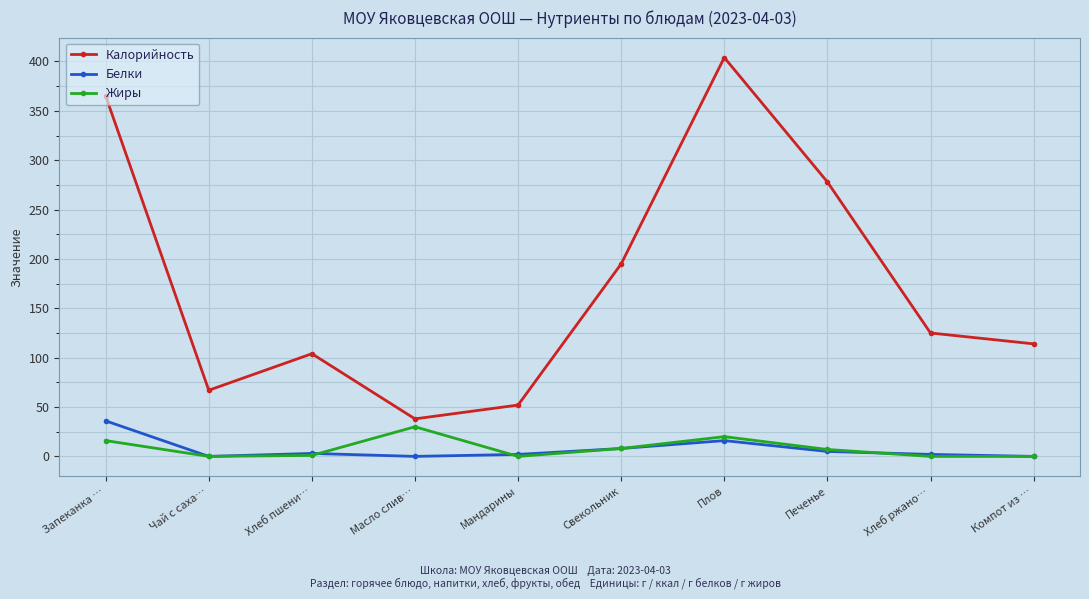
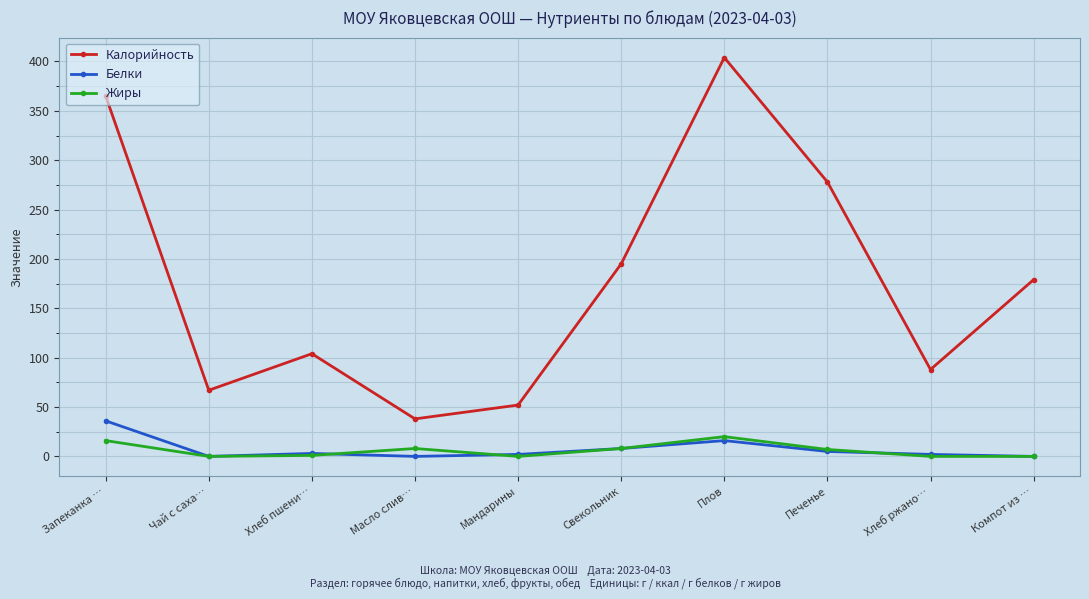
  {
    "Калорийность": {
      "Чай с саха…": 70,
      "Хлеб пшени…": 100,
      "Масло слив…": 40,
      "Мандарины": 50,
      "Свекольник": 200,
      "Плов": 400,
      "Печенье": 280,
-     "Хлеб ржано…": 130,
-     "Компот из …": 110
+     "Хлеб ржано…": 90,
+     "Компот из …": 180
    },
    "Белки": {
      "Запеканка …": 40,
      "Масло слив…": 0,
      "Плов": 20
    },
    "Жиры": {
      "Запеканка …": 20,
-     "Масло слив…": 30,
+     "Масло слив…": 10,
      "Плов": 20
    }
  }
